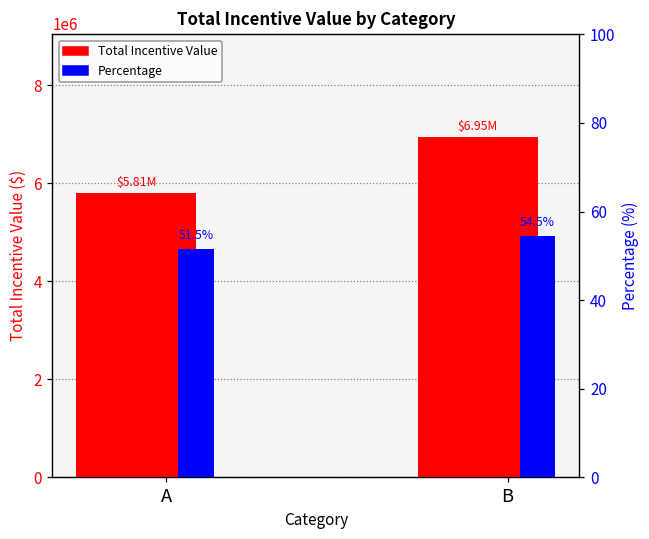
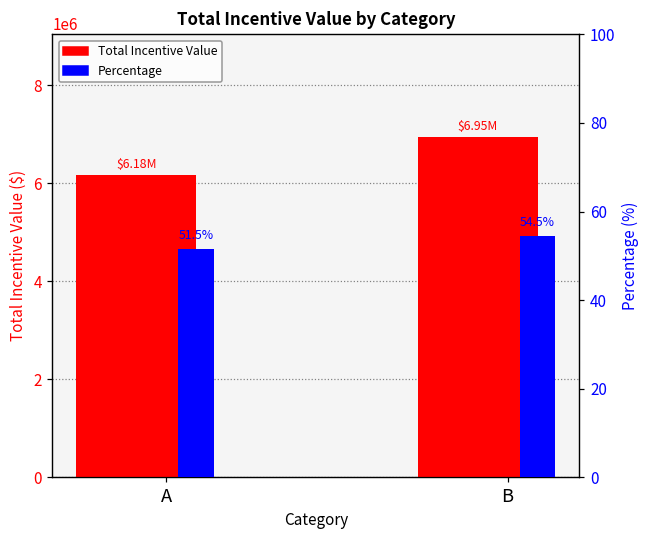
  {
    "Total Incentive Value": {
-     "A": "$5.81M",
+     "A": "$6.18M",
      "B": "$6.95M"
    },
    "Percentage": {
      "A": "51.5%",
      "B": "54.5%"
    }
  }
